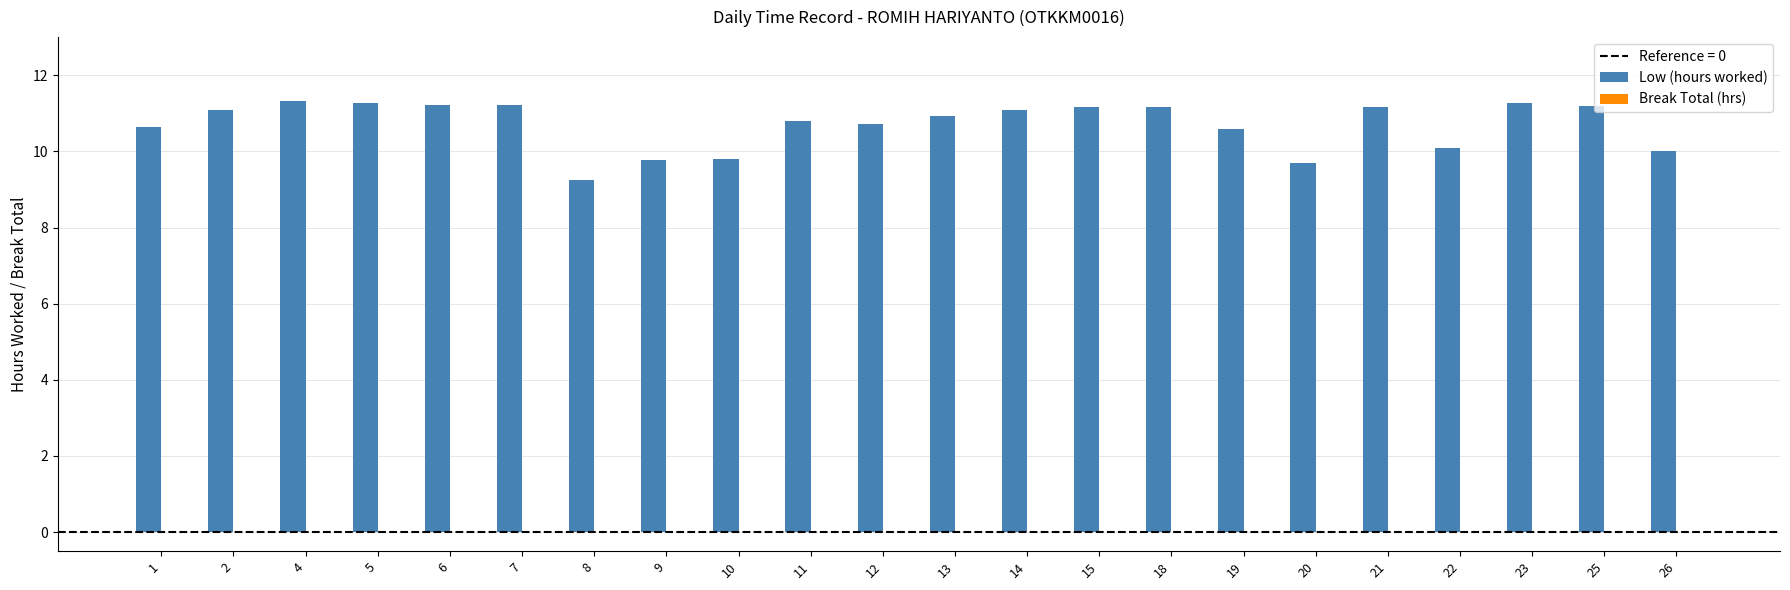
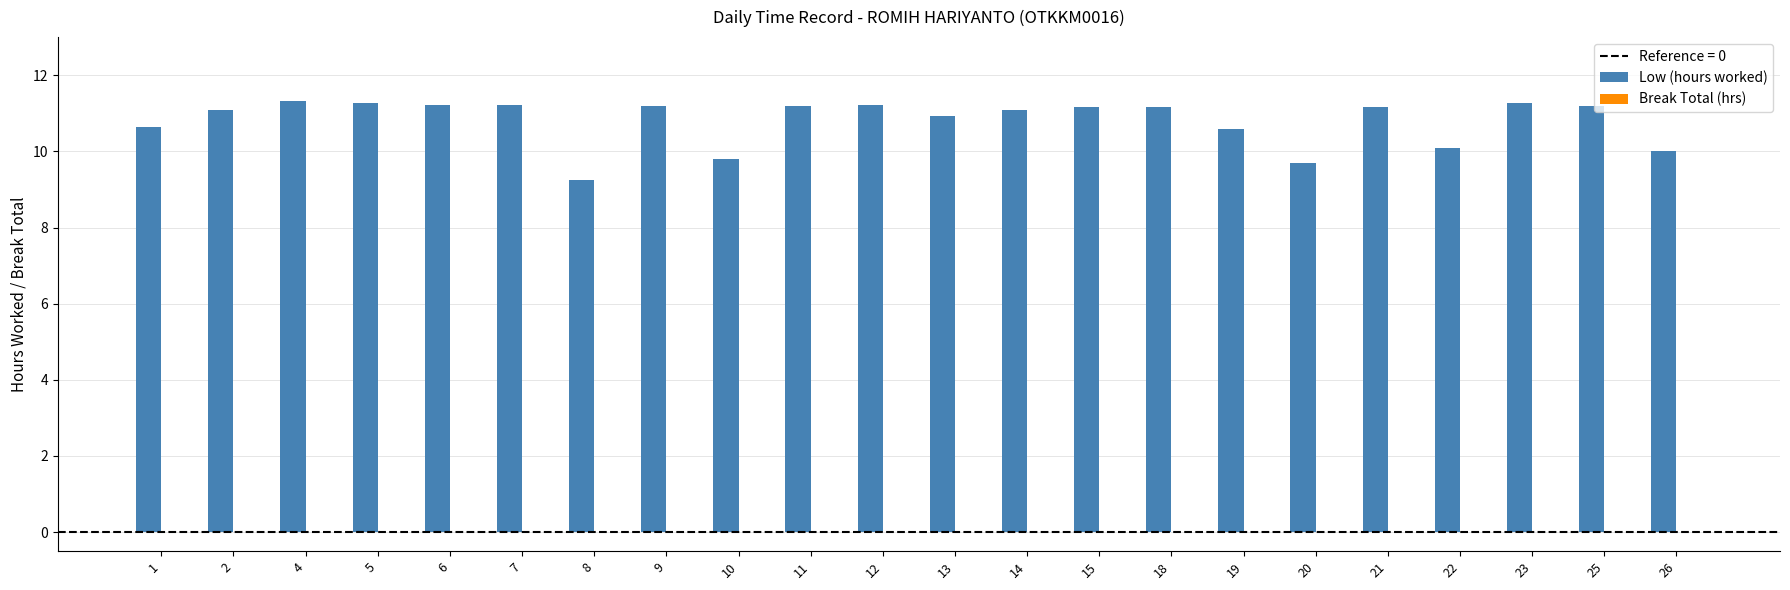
  {
    "Low (hours worked)": {
      "1": 10.6,
      "2": 11.1,
      "4": 11.3,
      "5": 11.3,
      "6": 11.2,
      "7": 11.2,
      "8": 9.3,
-     "9": 9.8,
+     "9": 11.2,
      "10": 9.8,
-     "11": 10.8,
-     "12": 10.7,
+     "11": 11.2,
+     "12": 11.2,
      "13": 10.9,
      "14": 11.1,
      "15": 11.2,
      "18": 11.2,
      "19": 10.6,
      "20": 9.7,
      "21": 11.2,
      "22": 10.1,
      "23": 11.3,
      "25": 11.2,
      "26": 10.0
    },
    "Break Total (hrs)": {
      "1": 0.0,
      "2": 0.0,
      "4": 0.0,
      "5": 0.0,
      "6": 0.0,
      "7": 0.0,
      "8": 0.0,
      "9": 0.0,
      "10": 0.0,
      "11": 0.0,
      "12": 0.0,
      "13": 0.0,
      "14": 0.0,
      "15": 0.0,
      "18": 0.0,
      "19": 0.0,
      "20": 0.0,
      "21": 0.0,
      "22": 0.0,
      "23": 0.0,
      "25": 0.0,
      "26": 0.0
    }
  }
